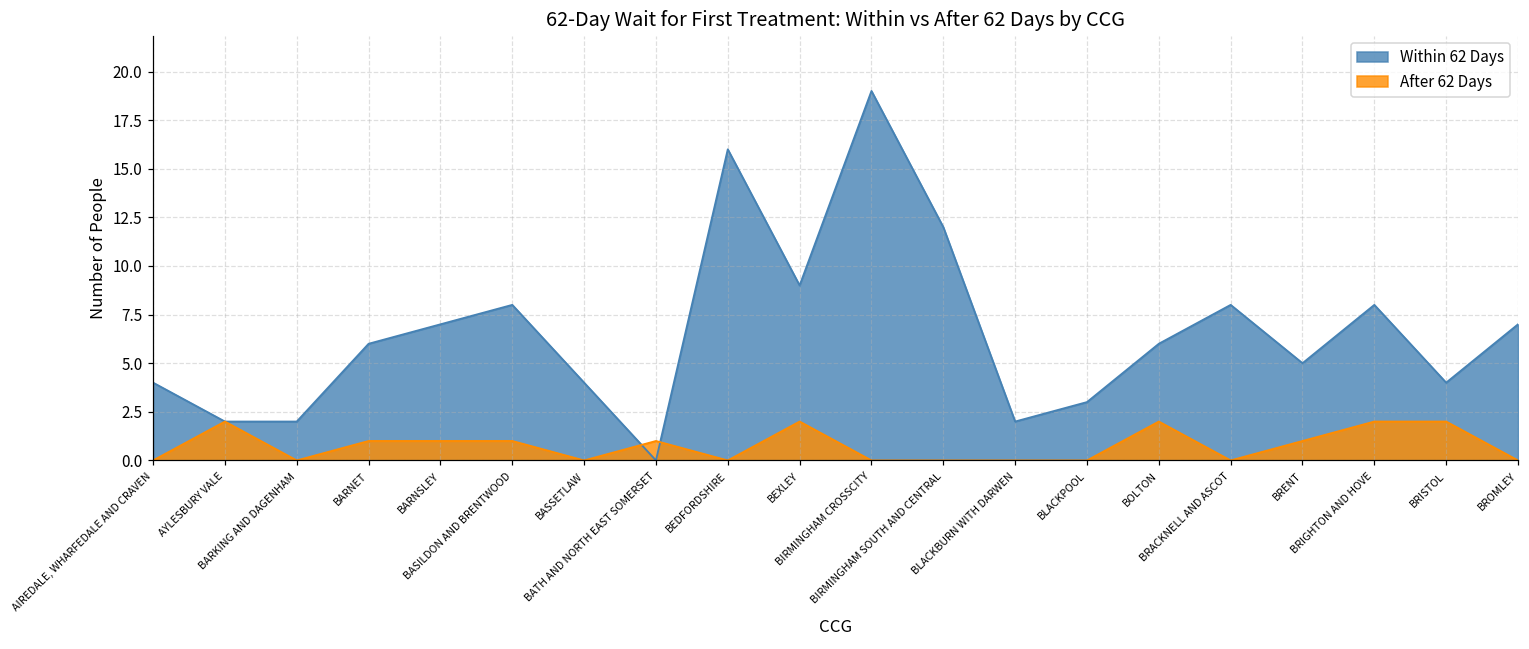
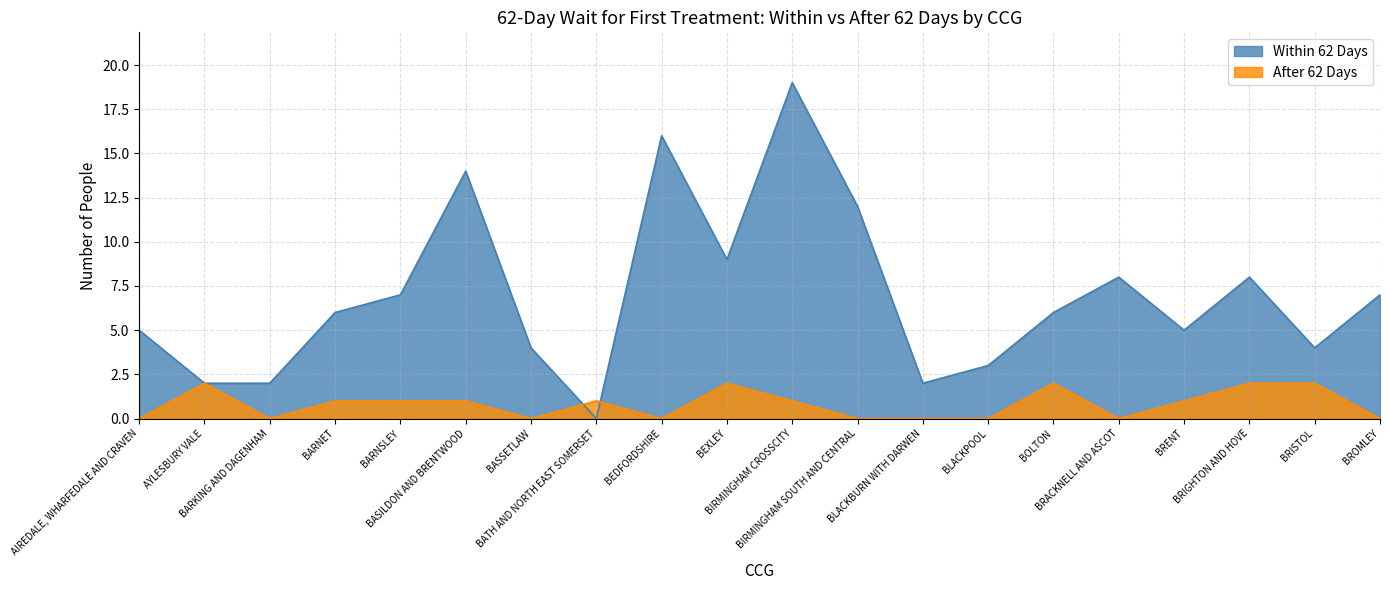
  {
    "Within 62 Days": {
-     "AIREDALE, WHARFEDALE AND CRAVEN": 4,
+     "AIREDALE, WHARFEDALE AND CRAVEN": 5,
      "BARKING AND DAGENHAM": 2,
      "BARNET": 6,
      "BARNSLEY": 7,
-     "BASILDON AND BRENTWOOD": 8,
+     "BASILDON AND BRENTWOOD": 14,
      "BASSETLAW": 4,
      "BATH AND NORTH EAST SOMERSET": 0,
      "BEDFORDSHIRE": 16,
      "BEXLEY": 9,
      "BIRMINGHAM CROSSCITY": 19,
      "BIRMINGHAM SOUTH AND CENTRAL": 12,
      "BLACKBURN WITH DARWEN": 2,
      "BLACKPOOL": 3,
      "BOLTON": 6,
      "BRACKNELL AND ASCOT": 8,
      "BRENT": 5,
      "BRIGHTON AND HOVE": 8,
      "BRISTOL": 4,
      "BROMLEY": 7
    },
    "After 62 Days": {
      "AIREDALE, WHARFEDALE AND CRAVEN": 0,
      "BARKING AND DAGENHAM": 0,
      "BARNET": 1,
      "BARNSLEY": 1,
      "BASILDON AND BRENTWOOD": 1,
      "BASSETLAW": 0,
      "BATH AND NORTH EAST SOMERSET": 1,
      "BEDFORDSHIRE": 0,
      "BEXLEY": 2,
-     "BIRMINGHAM CROSSCITY": 0,
+     "BIRMINGHAM CROSSCITY": 1,
      "BIRMINGHAM SOUTH AND CENTRAL": 0,
      "BLACKBURN WITH DARWEN": 0,
      "BLACKPOOL": 0,
      "BOLTON": 2,
      "BRACKNELL AND ASCOT": 0,
      "BRENT": 1,
      "BRIGHTON AND HOVE": 2,
      "BRISTOL": 2,
      "BROMLEY": 0
    }
  }
